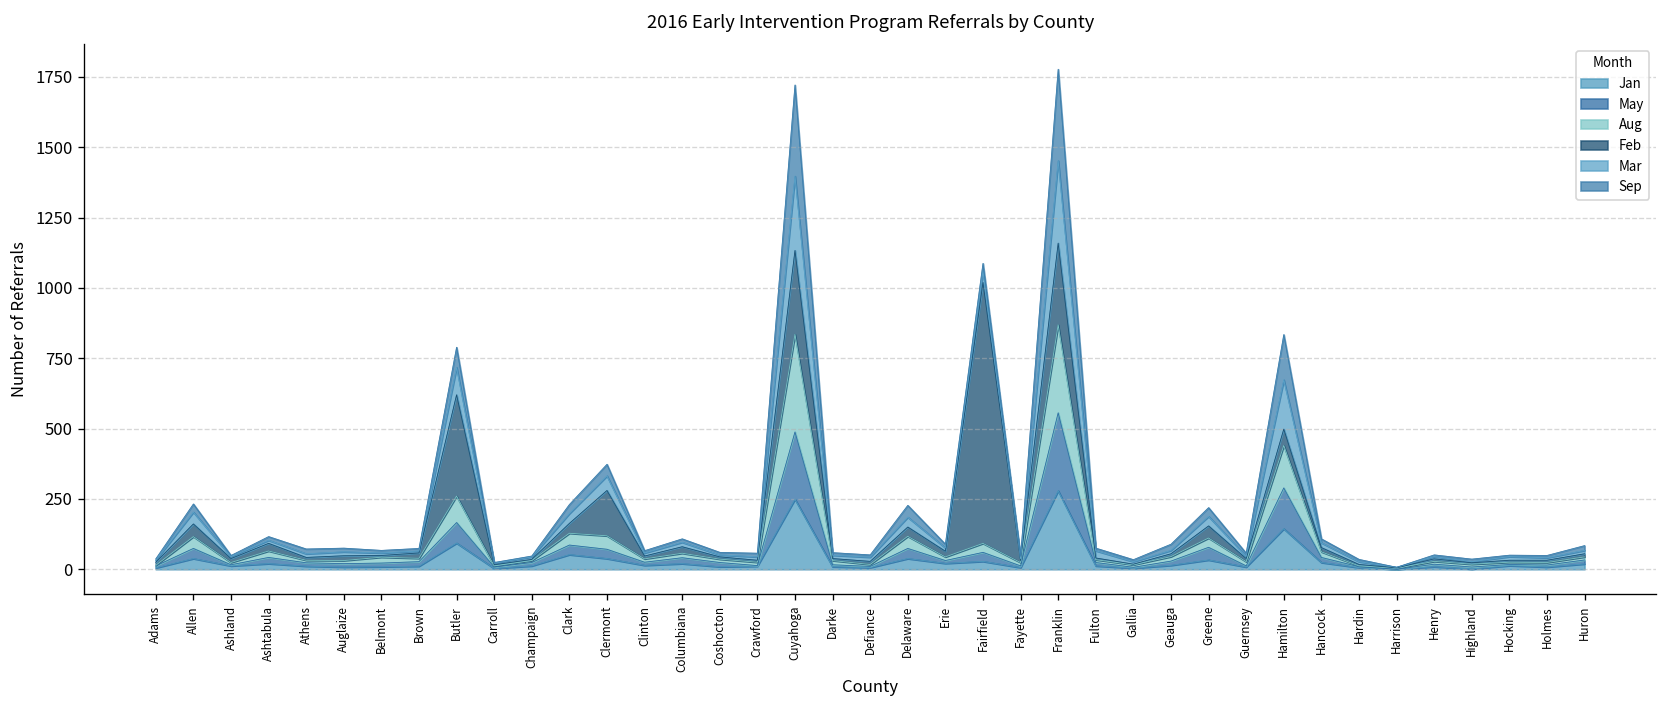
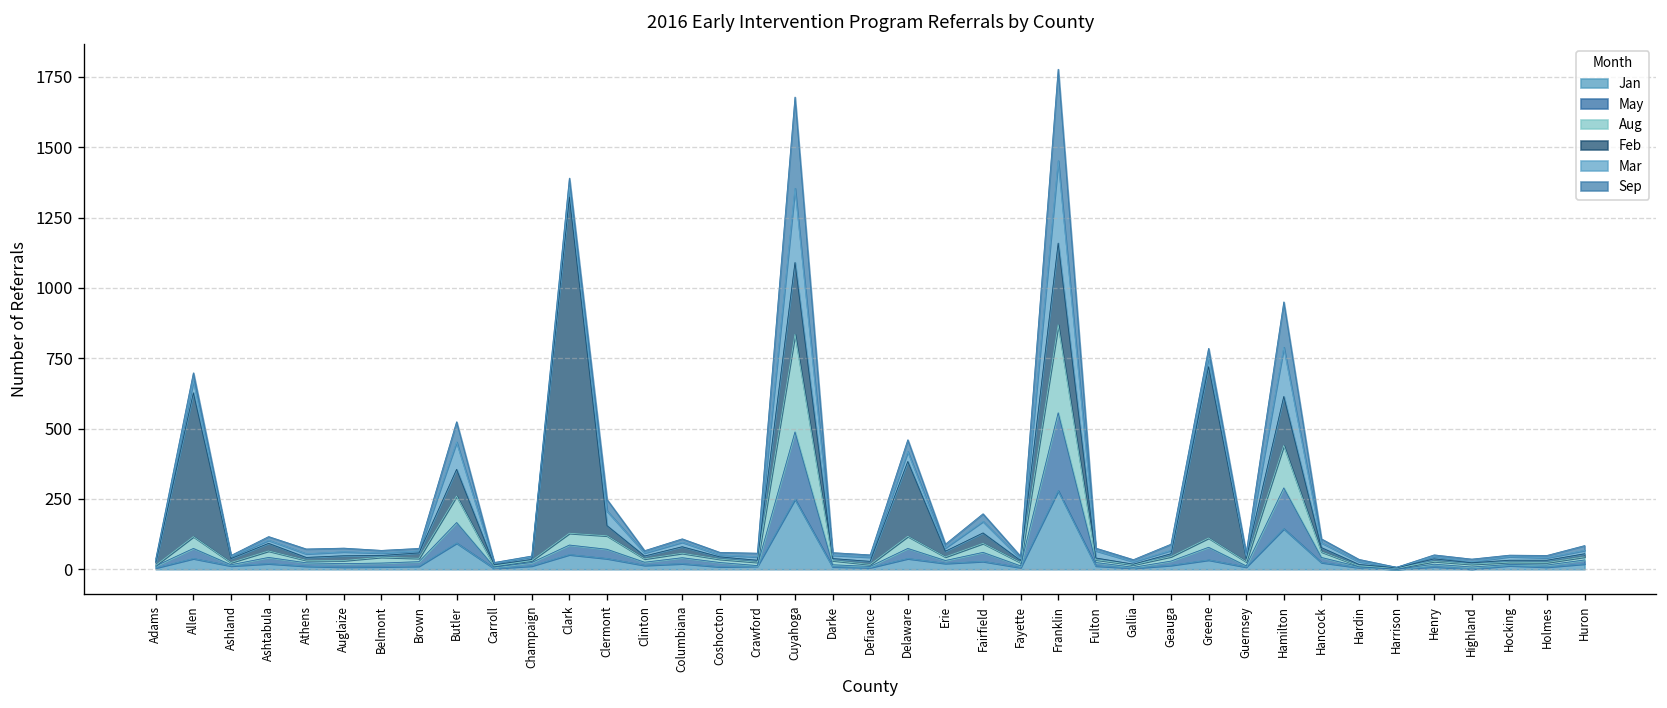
  {
    "Feb": {
-     "Allen": 50,
+     "Allen": 510,
      "Ashtabula": 30,
      "Auglaize": 20,
-     "Butler": 360,
-     "Clark": 40,
-     "Clermont": 160,
+     "Butler": 100,
+     "Clark": 1200,
+     "Clermont": 40,
      "Columbiana": 20,
-     "Cuyahoga": 300,
+     "Cuyahoga": 260,
      "Defiance": 10,
-     "Delaware": 30,
+     "Delaware": 270,
      "Erie": 20,
-     "Fairfield": 930,
+     "Fairfield": 40,
      "Franklin": 290,
-     "Greene": 40,
-     "Hamilton": 60,
+     "Greene": 610,
+     "Hamilton": 170,
      "Hancock": 20,
      "Huron": 10
    }
  }
